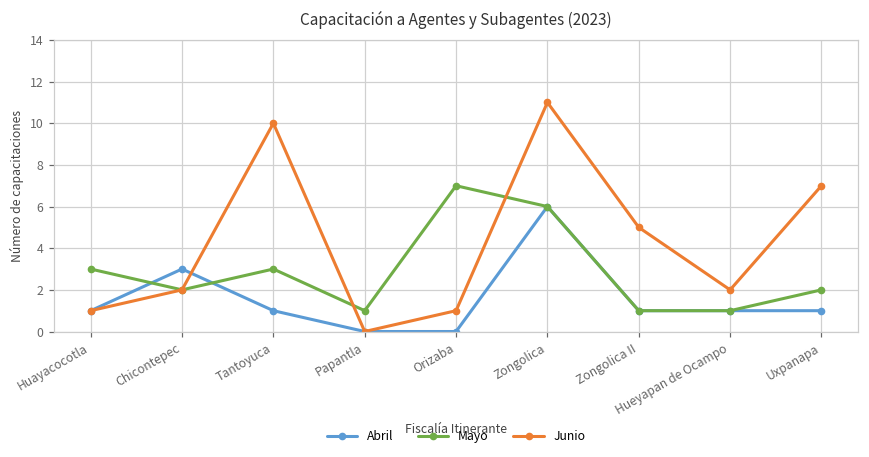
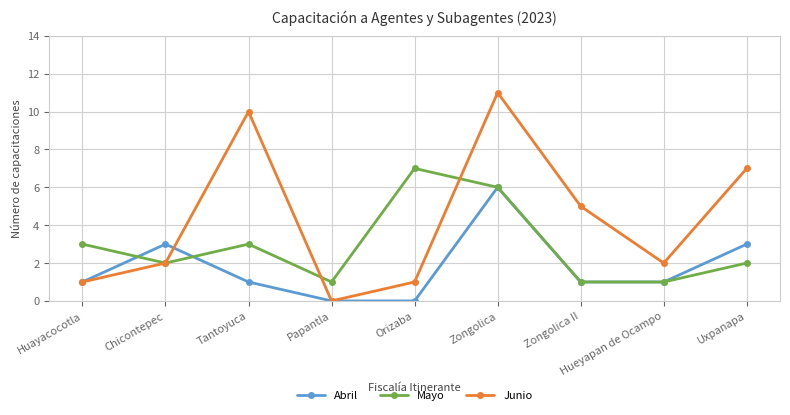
  {
    "Abril": {
      "Chicontepec": 3,
      "Tantoyuca": 1,
      "Orizaba": 0,
-     "Uxpanapa": 1
+     "Uxpanapa": 3
    },
    "Mayo": {
      "Huayacocotla": 3,
      "Tantoyuca": 3,
      "Papantla": 1,
      "Orizaba": 7,
      "Uxpanapa": 2
    },
    "Junio": {
      "Tantoyuca": 10,
      "Orizaba": 1,
      "Zongolica": 11,
      "Zongolica II": 5,
      "Hueyapan de Ocampo": 2,
      "Uxpanapa": 7
    }
  }
